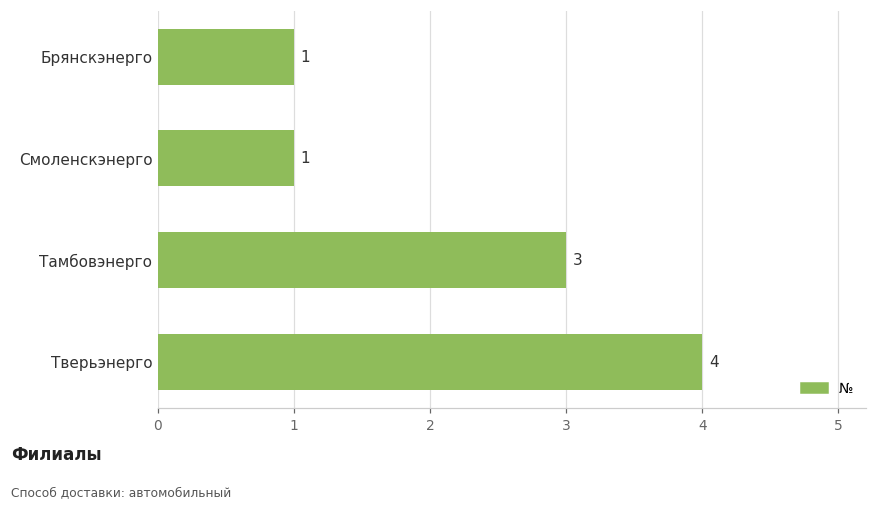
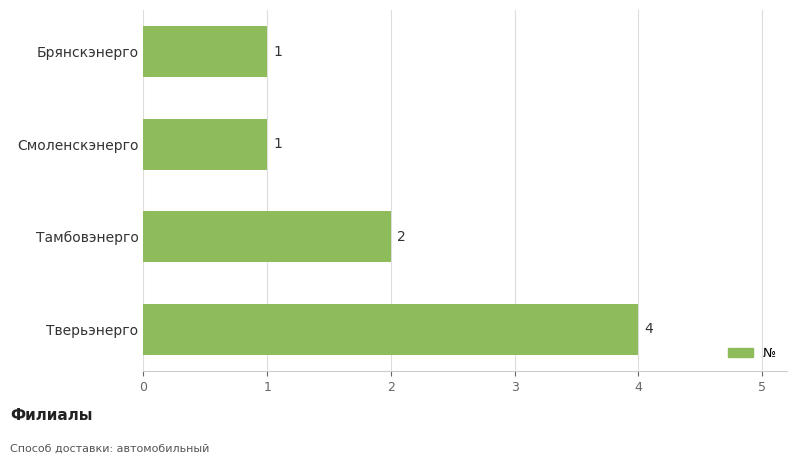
  {
    "Брянскэнерго": 1,
    "Смоленскэнерго": 1,
-   "Тамбовэнерго": 3,
+   "Тамбовэнерго": 2,
    "Тверьэнерго": 4
  }
